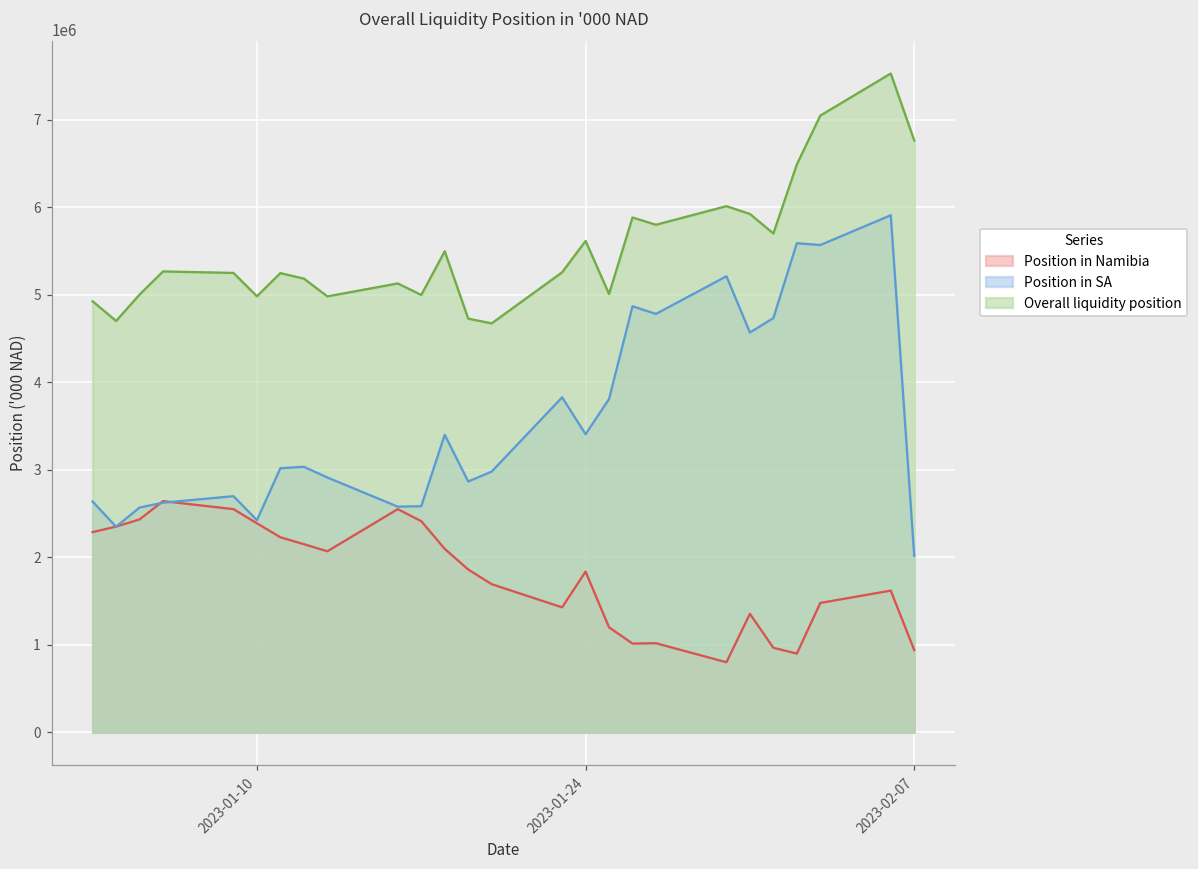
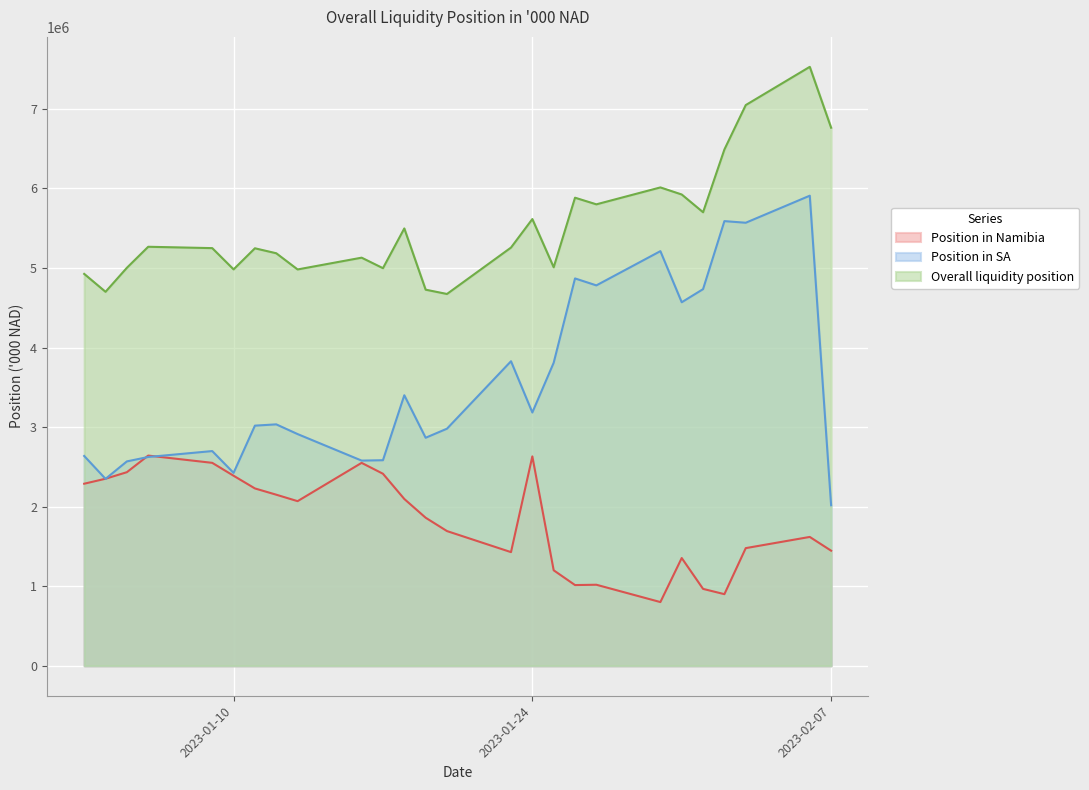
  {
    "Position in Namibia": {
      "2023-01-10": 2400000,
-     "2023-01-24": 1800000,
-     "2023-02-07": 900000
+     "2023-01-24": 2600000,
+     "2023-02-07": 1400000
    },
    "Position in SA": {
      "2023-01-10": 2400000,
-     "2023-01-24": 3400000,
+     "2023-01-24": 3200000,
      "2023-02-07": 2000000
    },
    "Overall liquidity position": {
      "2023-01-10": 5000000,
      "2023-01-24": 5600000,
      "2023-02-07": 6800000
    }
  }
